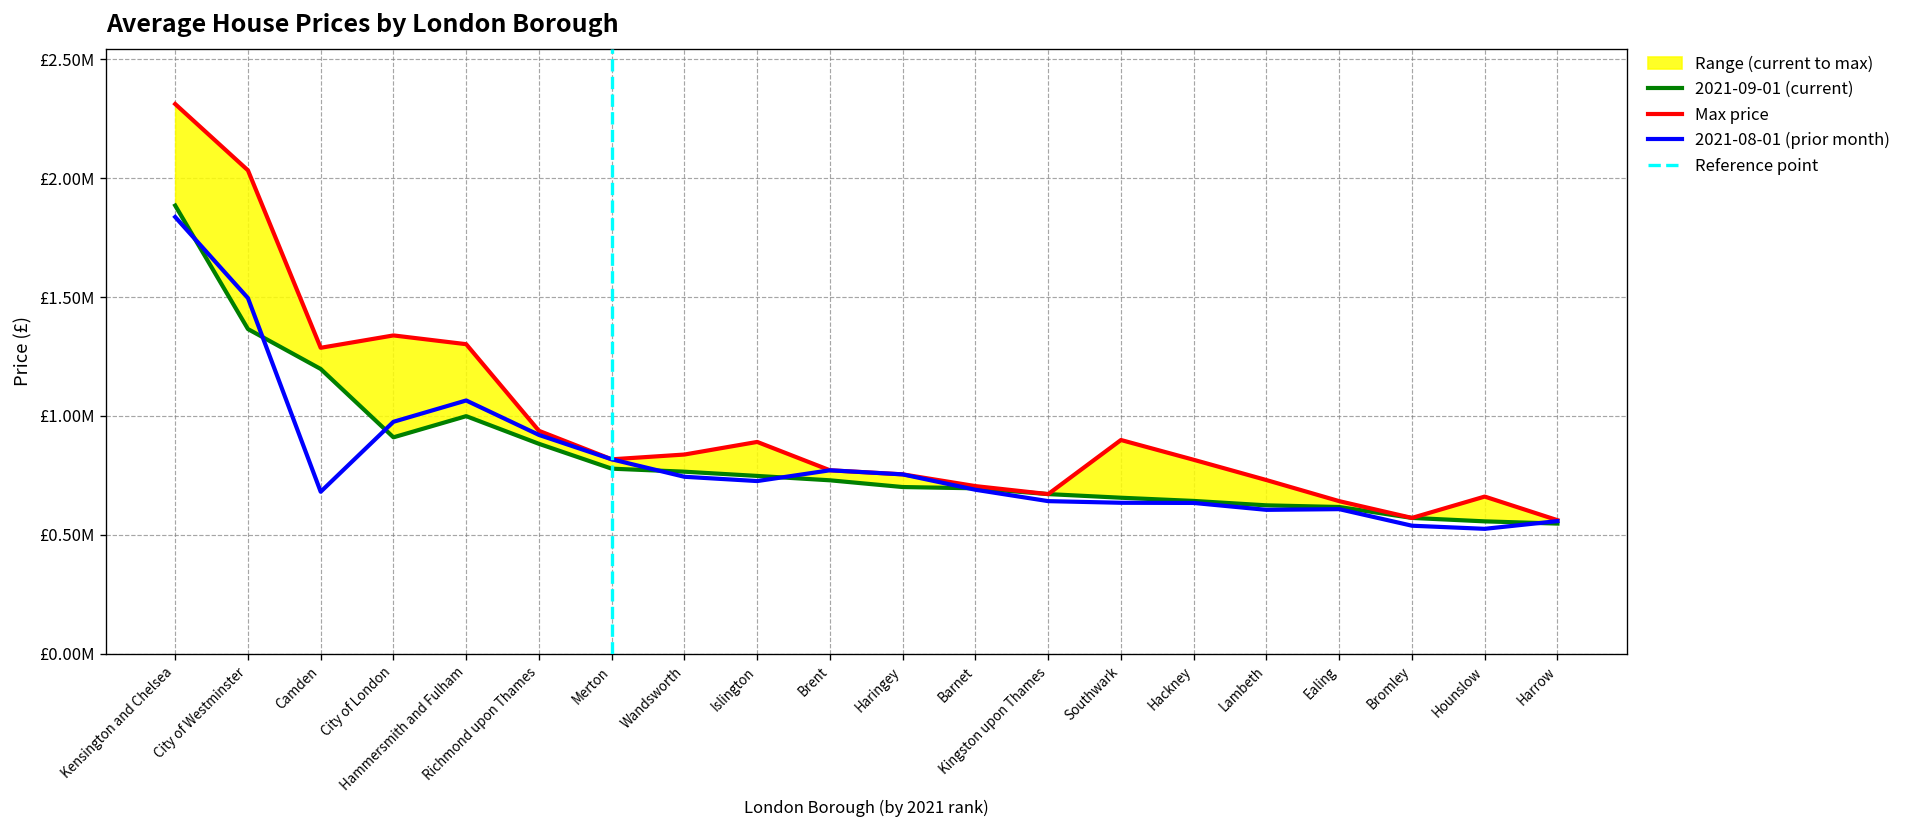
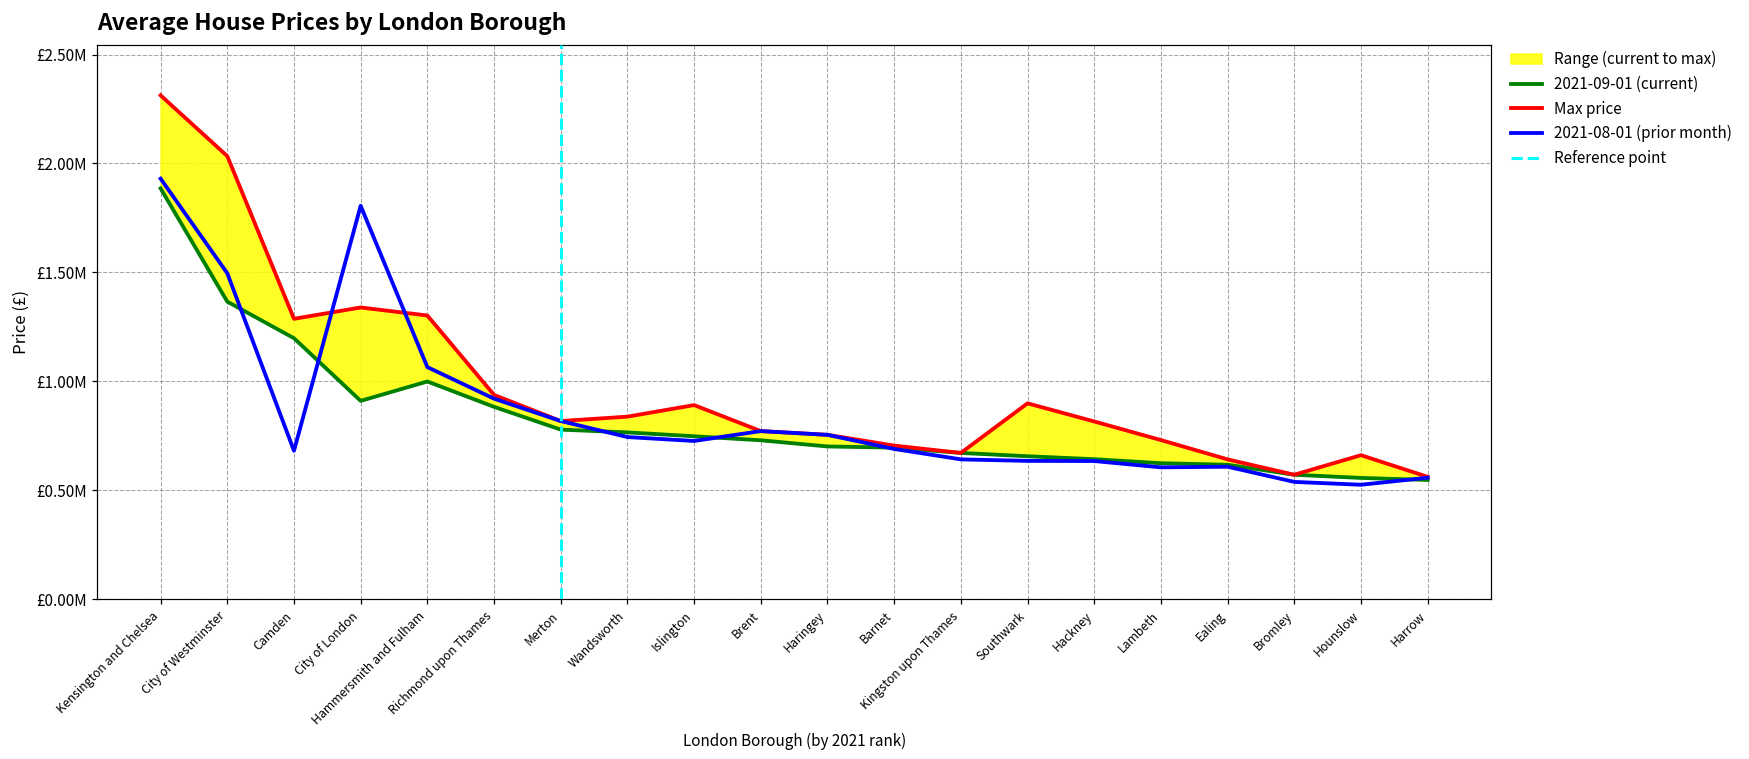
  {
    "2021-09-01 (current)": {
      "Kensington and Chelsea": "£1890000",
      "City of Westminster": "£1370000",
      "Camden": "£1200000",
      "City of London": "£910000",
      "Hammersmith and Fulham": "£1000000",
      "Richmond upon Thames": "£880000",
      "Merton": "£780000",
      "Wandsworth": "£770000",
      "Islington": "£750000",
      "Brent": "£730000",
      "Haringey": "£700000",
      "Southwark": "£660000",
      "Lambeth": "£620000",
      "Hounslow": "£560000"
    },
    "Range (current to max)": {
      "Kensington and Chelsea": "£2310000",
      "City of Westminster": "£2030000",
      "Camden": "£1290000",
      "City of London": "£1340000",
      "Hammersmith and Fulham": "£1300000",
      "Richmond upon Thames": "£940000",
      "Wandsworth": "£840000",
      "Islington": "£890000",
      "Southwark": "£900000",
      "Hackney": "£820000",
      "Lambeth": "£730000",
      "Ealing": "£640000",
      "Hounslow": "£660000"
    },
    "2021-08-01 (prior month)": {
-     "Kensington and Chelsea": "£1840000",
+     "Kensington and Chelsea": "£1930000",
      "City of Westminster": "£1500000",
      "Camden": "£680000",
-     "City of London": "£980000",
+     "City of London": "£1810000",
      "Hammersmith and Fulham": "£1060000",
      "Richmond upon Thames": "£920000",
      "Wandsworth": "£740000",
      "Islington": "£730000",
      "Kingston upon Thames": "£640000",
      "Southwark": "£630000",
      "Lambeth": "£600000",
      "Bromley": "£540000",
      "Hounslow": "£520000"
    }
  }
